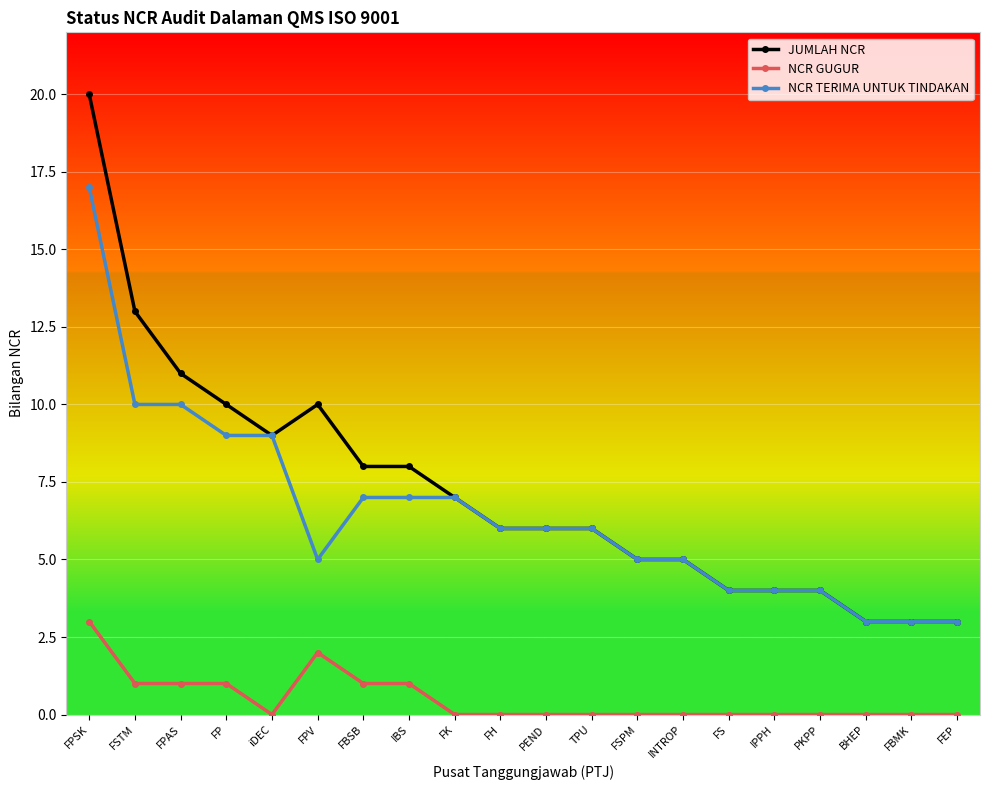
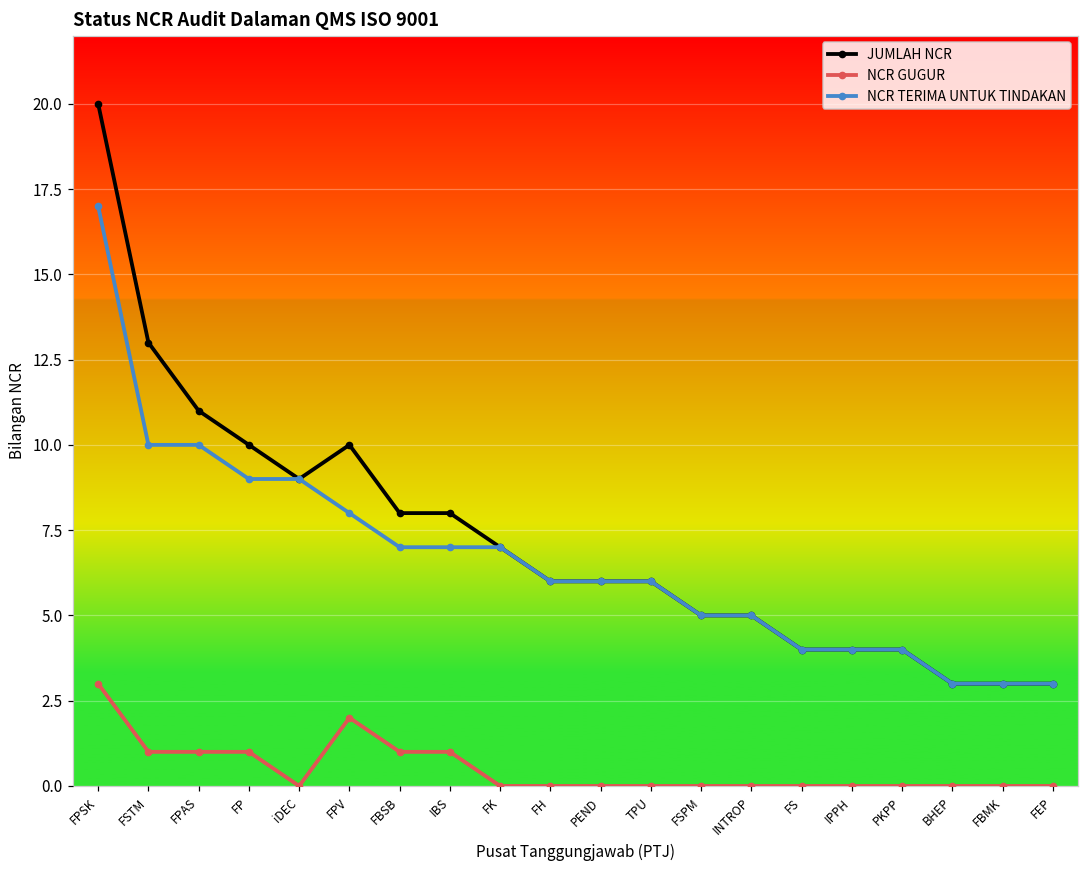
  {
    "JUMLAH NCR": {
      "FPSK": 20,
      "FSTM": 13,
      "FPAS": 11,
      "FP": 10,
      "FPV": 10,
      "FBSB": 8,
      "IBS": 8
    },
    "NCR GUGUR": {
      "FPSK": 3,
      "FSTM": 1,
      "FPAS": 1,
      "FP": 1,
      "iDEC": 0,
      "FPV": 2,
      "FBSB": 1,
      "IBS": 1,
      "FK": 0,
      "FH": 0,
      "PEND": 0,
      "TPU": 0,
      "FSPM": 0,
      "INTROP": 0,
      "FS": 0,
      "IPPH": 0,
      "PKPP": 0,
      "BHEP": 0,
      "FBMK": 0,
      "FEP": 0
    },
    "NCR TERIMA UNTUK TINDAKAN": {
      "FPSK": 17,
      "FSTM": 10,
      "FPAS": 10,
      "FP": 9,
-     "FPV": 5,
+     "FPV": 8,
      "FBSB": 7,
      "IBS": 7
    }
  }
